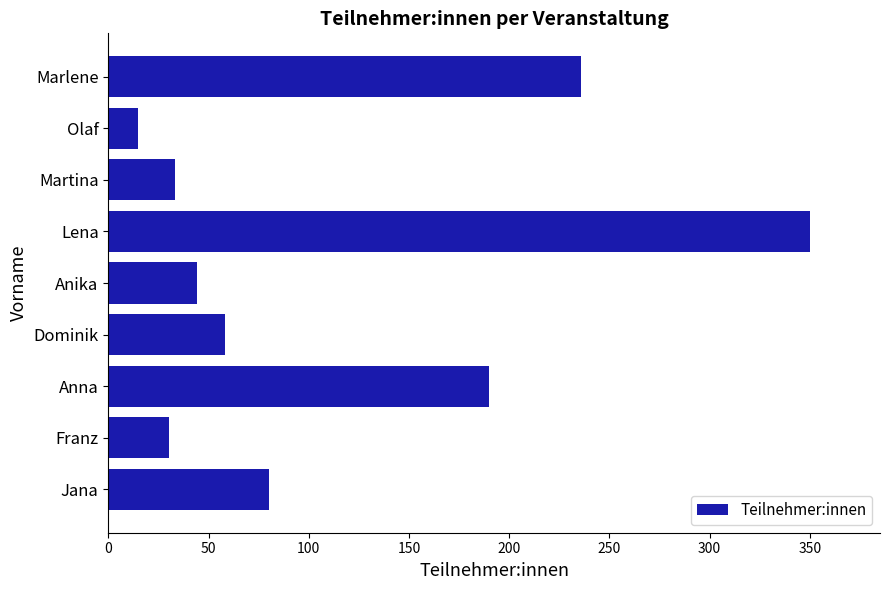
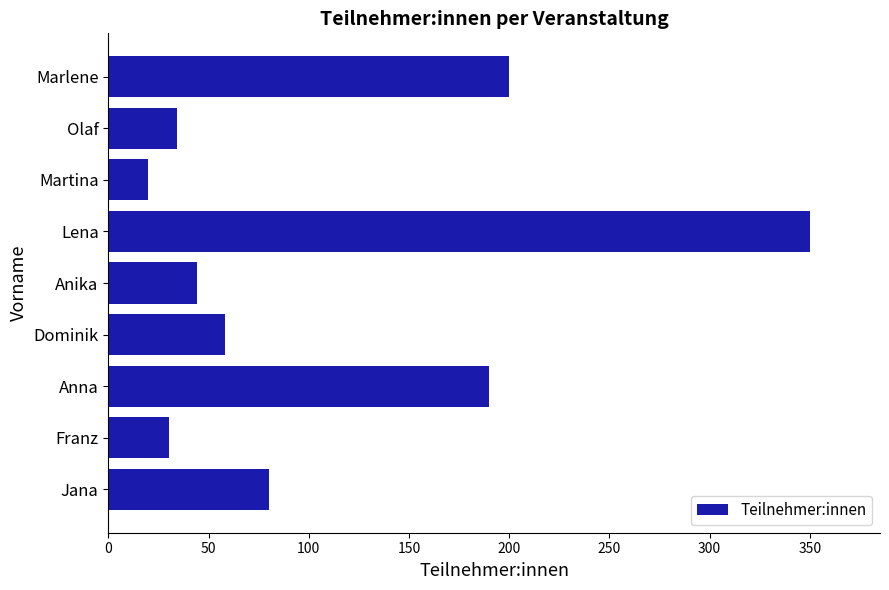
  {
-   "Marlene": 236,
-   "Olaf": 15,
-   "Martina": 33,
+   "Marlene": 200,
+   "Olaf": 34,
+   "Martina": 20,
    "Lena": 350,
    "Anika": 44,
    "Dominik": 58,
    "Anna": 190,
    "Franz": 30,
    "Jana": 80
  }
